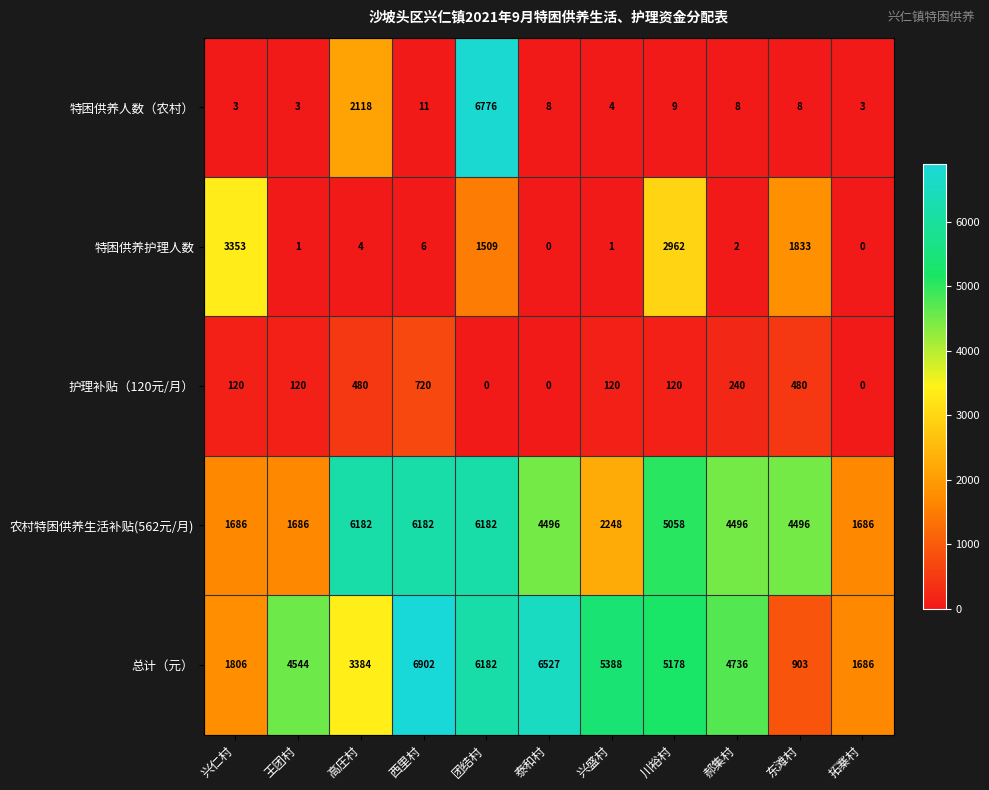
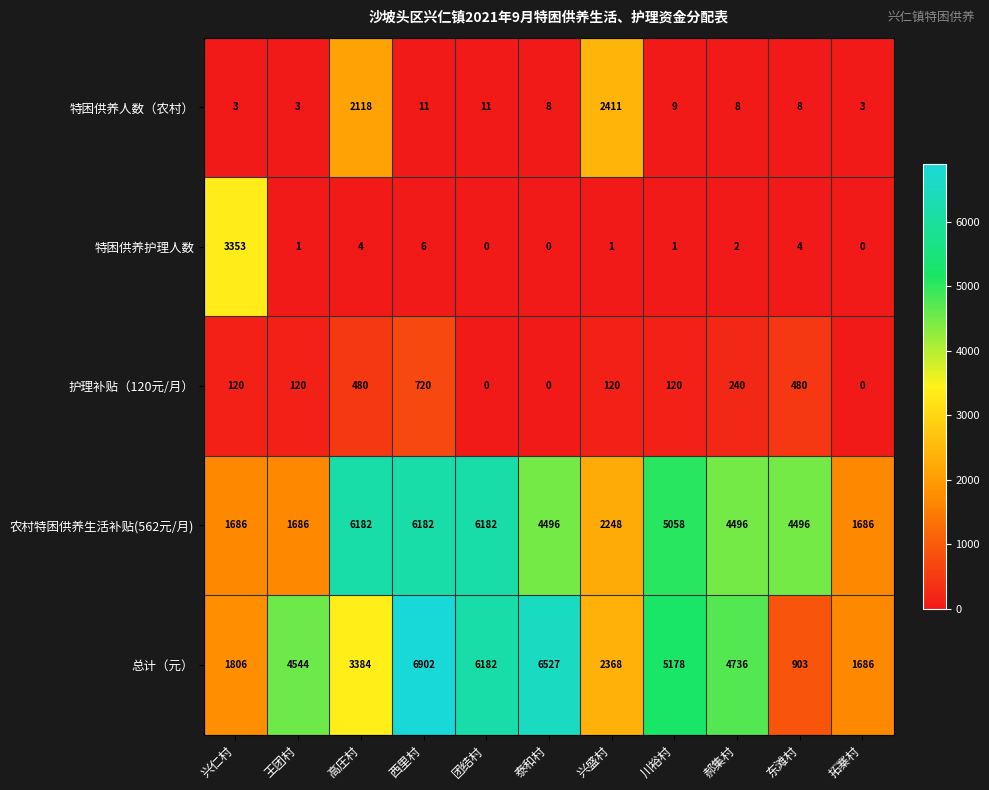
  {
    "特困供养人数（农村）": {
      "兴仁村": 3,
      "王团村": 3,
      "高庄村": 2118,
      "西里村": 11,
-     "团结村": 6776,
+     "团结村": 11,
      "泰和村": 8,
-     "兴盛村": 4,
+     "兴盛村": 2411,
      "川裕村": 9,
      "郝集村": 8,
      "东滩村": 8,
      "拓寨村": 3
    },
    "特困供养护理人数": {
      "兴仁村": 3353,
      "王团村": 1,
      "高庄村": 4,
      "西里村": 6,
-     "团结村": 1509,
+     "团结村": 0,
      "泰和村": 0,
      "兴盛村": 1,
-     "川裕村": 2962,
+     "川裕村": 1,
      "郝集村": 2,
-     "东滩村": 1833,
+     "东滩村": 4,
      "拓寨村": 0
    },
    "护理补贴（120元/月）": {
      "兴仁村": 120,
      "王团村": 120,
      "高庄村": 480,
      "西里村": 720,
      "团结村": 0,
      "泰和村": 0,
      "兴盛村": 120,
      "川裕村": 120,
      "郝集村": 240,
      "东滩村": 480,
      "拓寨村": 0
    },
    "农村特困供养生活补贴(562元/月)": {
      "兴仁村": 1686,
      "王团村": 1686,
      "高庄村": 6182,
      "西里村": 6182,
      "团结村": 6182,
      "泰和村": 4496,
      "兴盛村": 2248,
      "川裕村": 5058,
      "郝集村": 4496,
      "东滩村": 4496,
      "拓寨村": 1686
    },
    "总计（元）": {
      "兴仁村": 1806,
      "王团村": 4544,
      "高庄村": 3384,
      "西里村": 6902,
      "团结村": 6182,
      "泰和村": 6527,
-     "兴盛村": 5388,
+     "兴盛村": 2368,
      "川裕村": 5178,
      "郝集村": 4736,
      "东滩村": 903,
      "拓寨村": 1686
    }
  }
